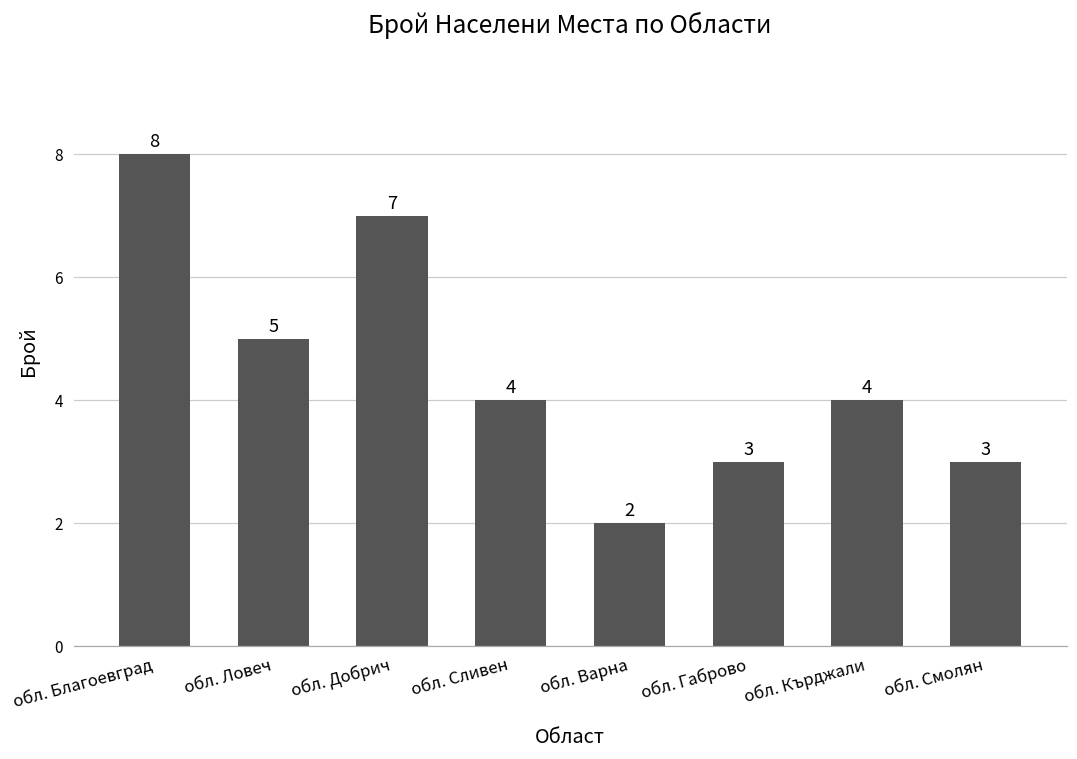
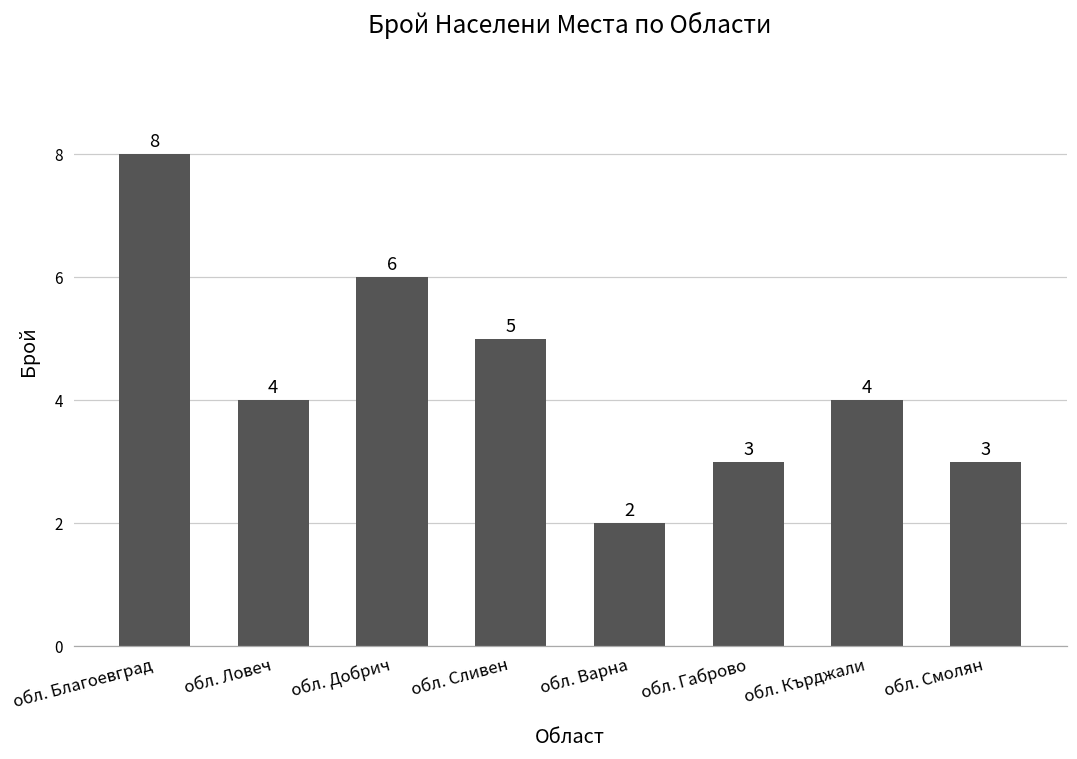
  {
    "обл. Благоевград": 8,
-   "обл. Ловеч": 5,
-   "обл. Добрич": 7,
-   "обл. Сливен": 4,
+   "обл. Ловеч": 4,
+   "обл. Добрич": 6,
+   "обл. Сливен": 5,
    "обл. Варна": 2,
    "обл. Габрово": 3,
    "обл. Кърджали": 4,
    "обл. Смолян": 3
  }
